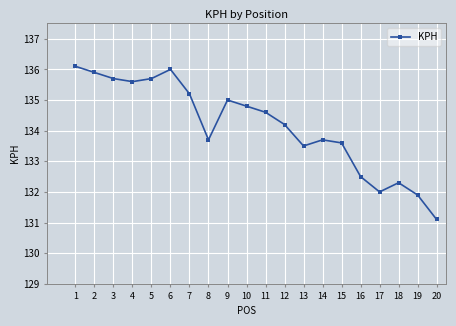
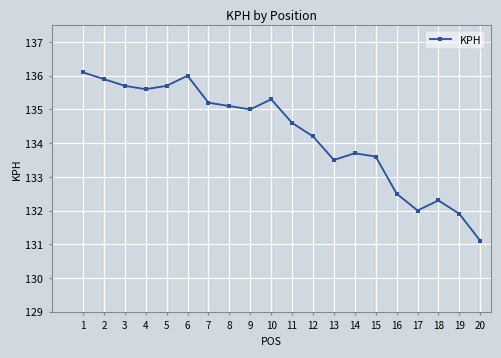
  {
    "1": 136.1,
    "2": 135.9,
    "3": 135.7,
    "4": 135.6,
    "5": 135.7,
    "6": 136.0,
    "7": 135.2,
-   "8": 133.7,
+   "8": 135.1,
    "9": 135.0,
-   "10": 134.8,
+   "10": 135.3,
    "11": 134.6,
    "12": 134.2,
    "13": 133.5,
    "14": 133.7,
    "15": 133.6,
    "16": 132.5,
    "17": 132.0,
    "18": 132.3,
    "19": 131.9,
    "20": 131.1
  }
